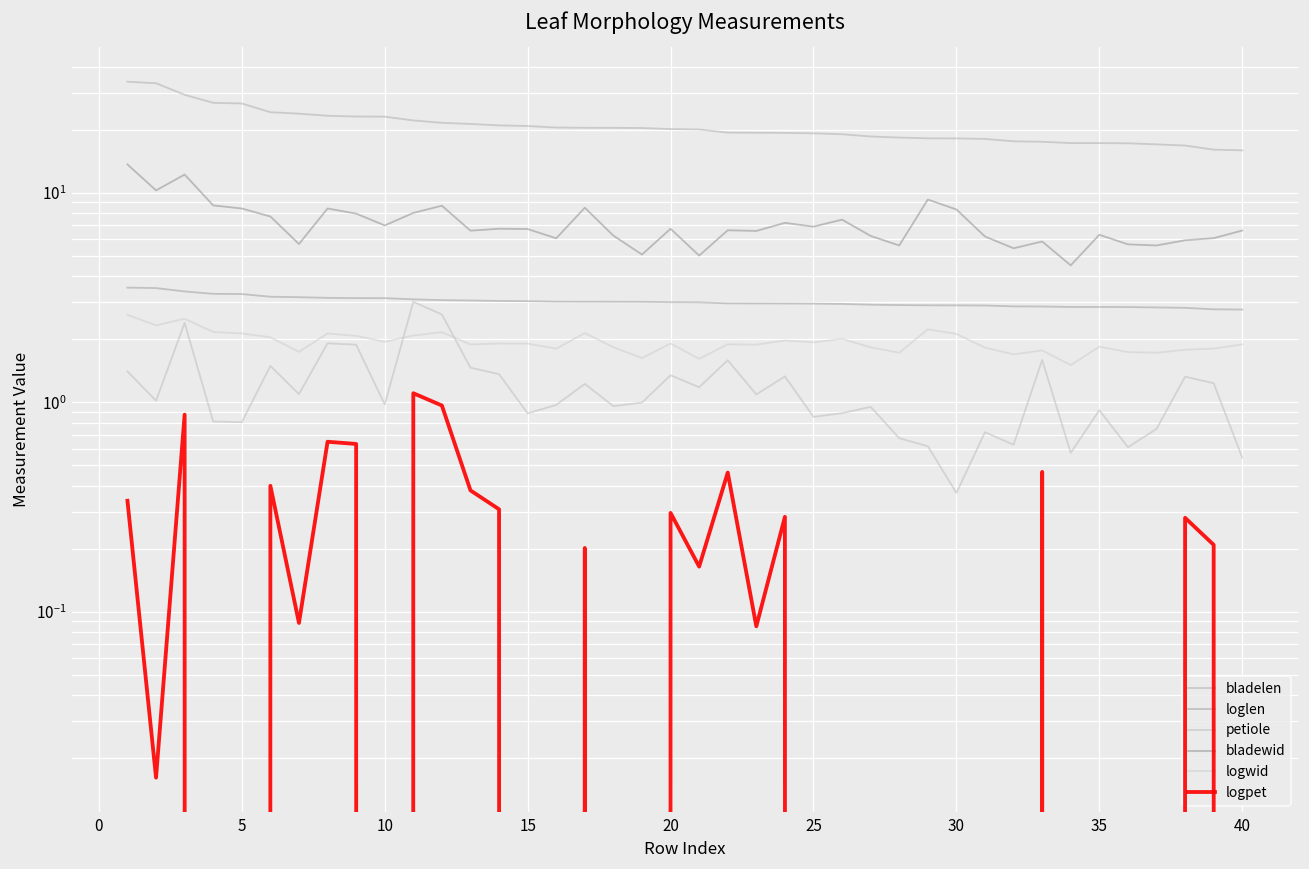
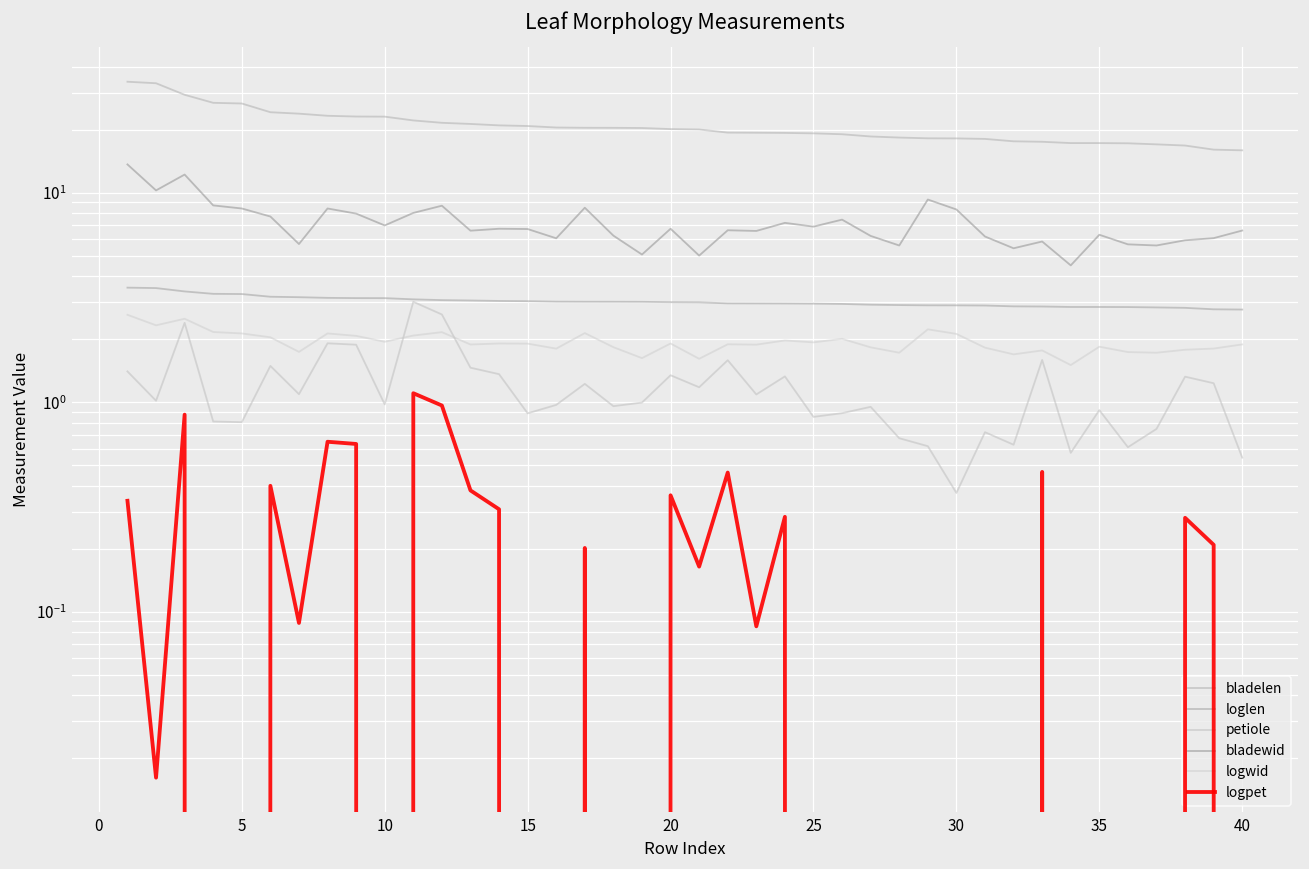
  {
    "logpet": {
-     "20": 0.30
+     "20": 0.36
    }
  }
